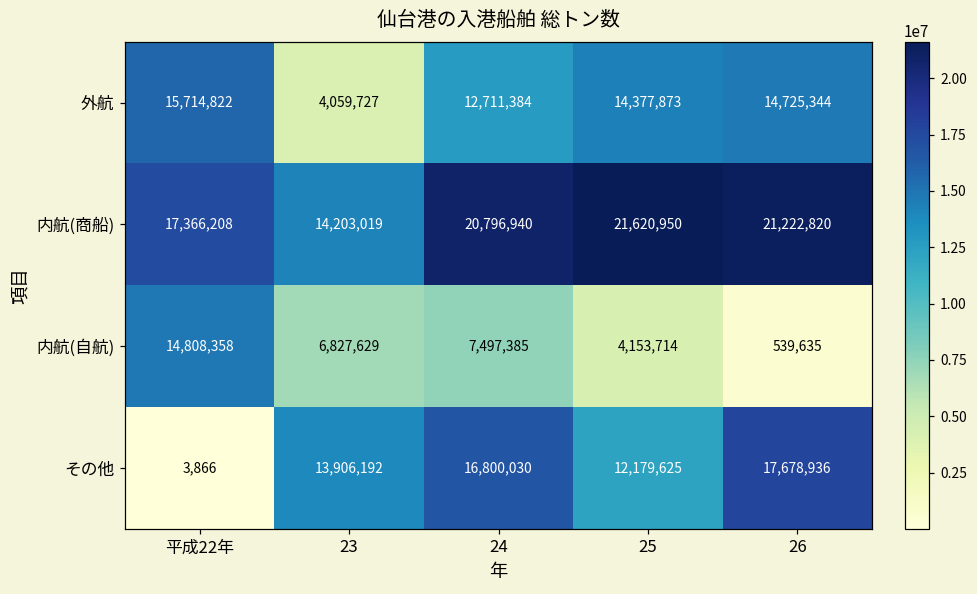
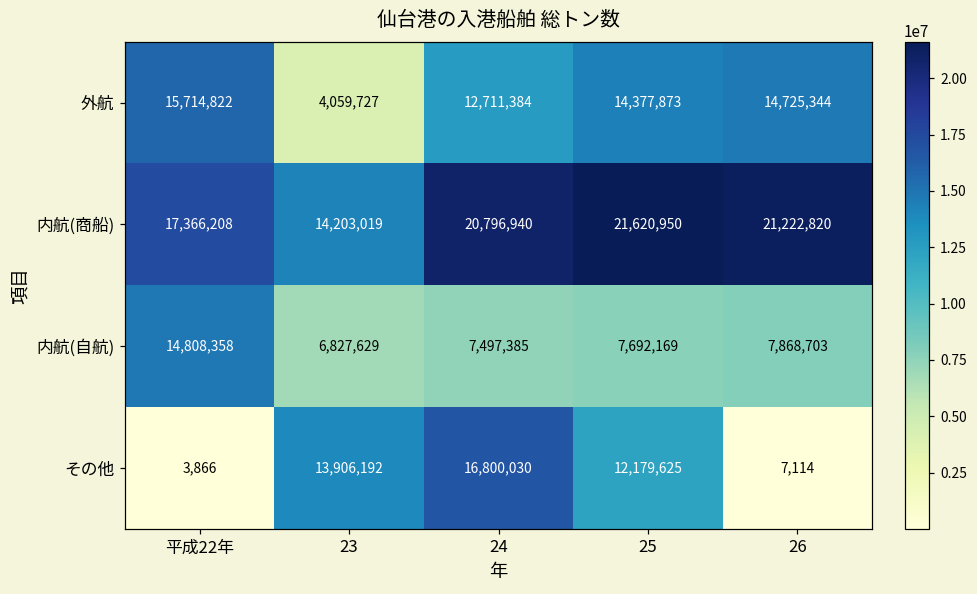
  {
    "外航": {
      "平成22年": "15,714,822",
      "23": "4,059,727",
      "24": "12,711,384",
      "25": "14,377,873",
      "26": "14,725,344"
    },
    "内航(商船)": {
      "平成22年": "17,366,208",
      "23": "14,203,019",
      "24": "20,796,940",
      "25": "21,620,950",
      "26": "21,222,820"
    },
    "内航(自航)": {
      "平成22年": "14,808,358",
      "23": "6,827,629",
      "24": "7,497,385",
-     "25": "4,153,714",
-     "26": "539,635"
+     "25": "7,692,169",
+     "26": "7,868,703"
    },
    "その他": {
      "平成22年": "3,866",
      "23": "13,906,192",
      "24": "16,800,030",
      "25": "12,179,625",
-     "26": "17,678,936"
+     "26": "7,114"
    }
  }
